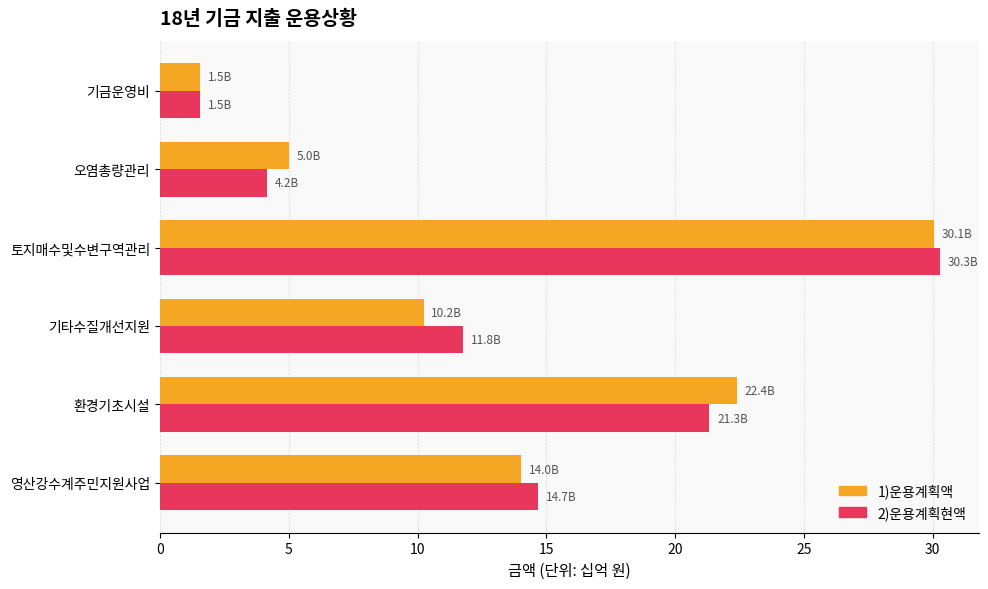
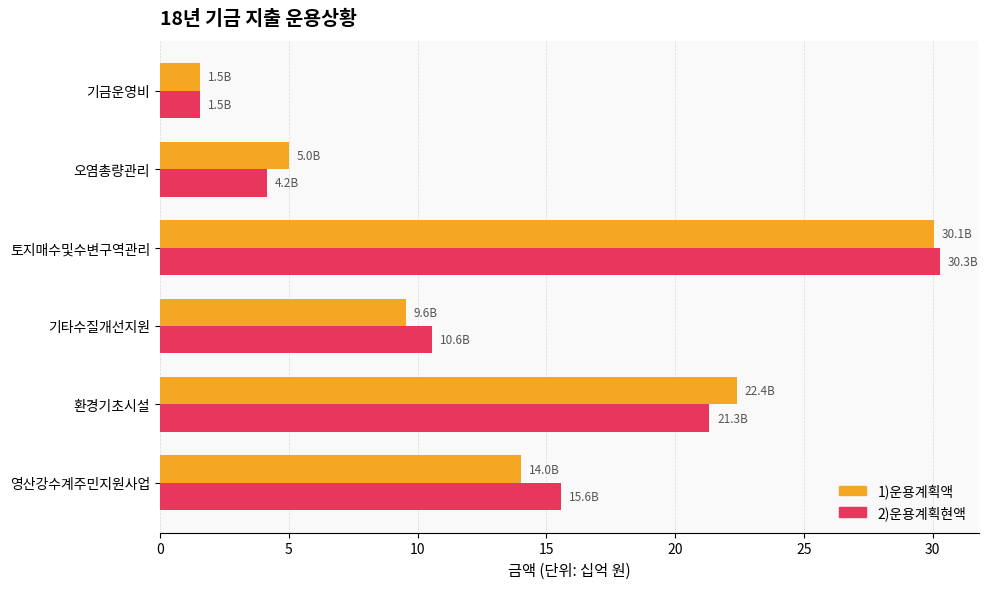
  {
    "1)운용계획액": {
      "기금운영비": "1.5B",
      "오염총량관리": "5.0B",
      "토지매수및수변구역관리": "30.1B",
-     "기타수질개선지원": "10.2B",
+     "기타수질개선지원": "9.6B",
      "환경기초시설": "22.4B",
      "영산강수계주민지원사업": "14.0B"
    },
    "2)운용계획현액": {
      "기금운영비": "1.5B",
      "오염총량관리": "4.2B",
      "토지매수및수변구역관리": "30.3B",
-     "기타수질개선지원": "11.8B",
+     "기타수질개선지원": "10.6B",
      "환경기초시설": "21.3B",
-     "영산강수계주민지원사업": "14.7B"
+     "영산강수계주민지원사업": "15.6B"
    }
  }
